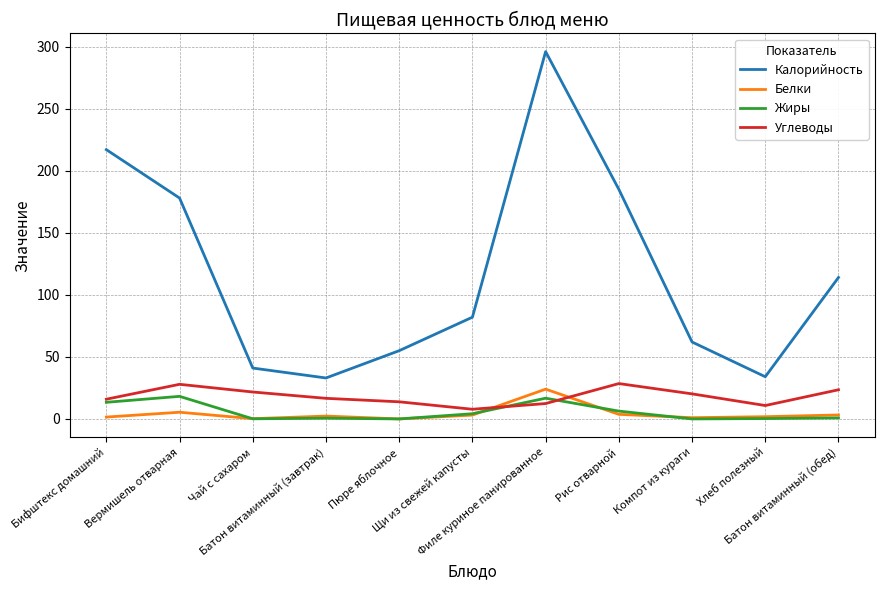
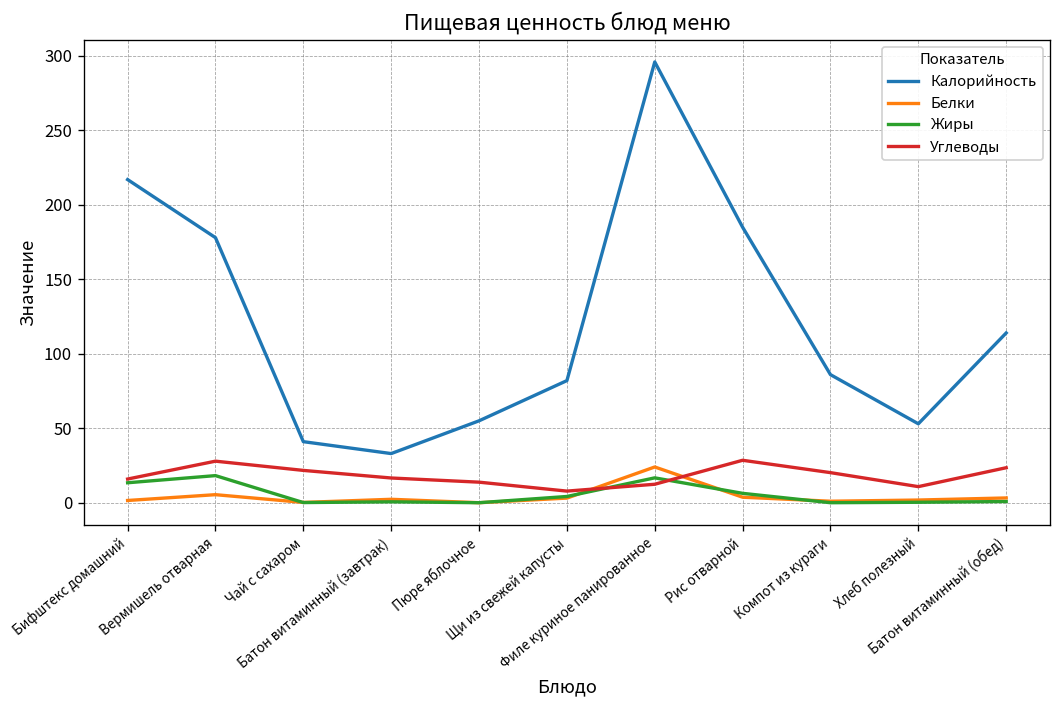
  {
    "Калорийность": {
      "Бифштекс домашний": 217,
      "Вермишель отварная": 178,
      "Чай с сахаром": 41,
      "Батон витаминный (завтрак)": 33,
      "Пюре яблочное": 55,
      "Щи из свежей капусты": 82,
      "Филе куриное панированное": 296,
      "Рис отварной": 185,
-     "Компот из кураги": 62,
-     "Хлеб полезный": 34,
+     "Компот из кураги": 86,
+     "Хлеб полезный": 53,
      "Батон витаминный (обед)": 114
    },
    "Белки": {
      "Бифштекс домашний": 2,
      "Вермишель отварная": 5,
      "Филе куриное панированное": 24,
      "Рис отварной": 4,
      "Батон витаминный (обед)": 3
    },
    "Жиры": {
      "Бифштекс домашний": 13,
      "Вермишель отварная": 18,
      "Филе куриное панированное": 17,
      "Рис отварной": 6,
      "Батон витаминный (обед)": 1
    },
    "Углеводы": {
      "Бифштекс домашний": 16,
      "Вермишель отварная": 28,
      "Чай с сахаром": 22,
      "Батон витаминный (завтрак)": 17,
      "Пюре яблочное": 14,
      "Щи из свежей капусты": 8,
      "Филе куриное панированное": 12,
      "Рис отварной": 29,
      "Компот из кураги": 20,
      "Хлеб полезный": 11,
      "Батон витаминный (обед)": 24
    }
  }
